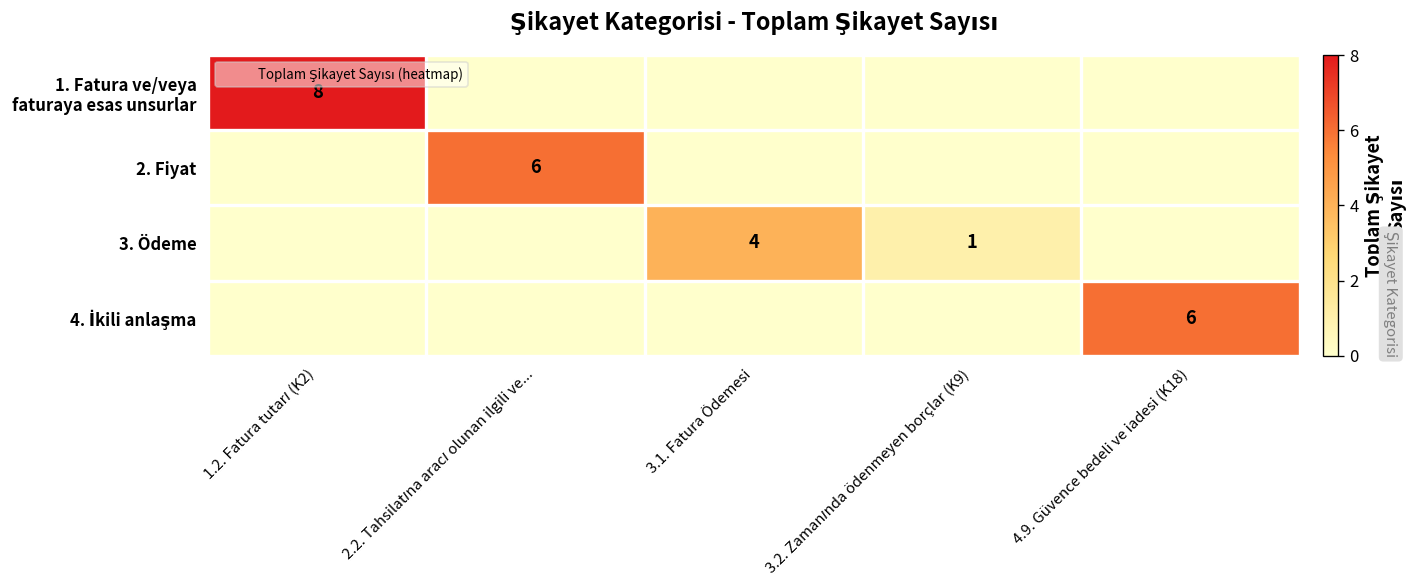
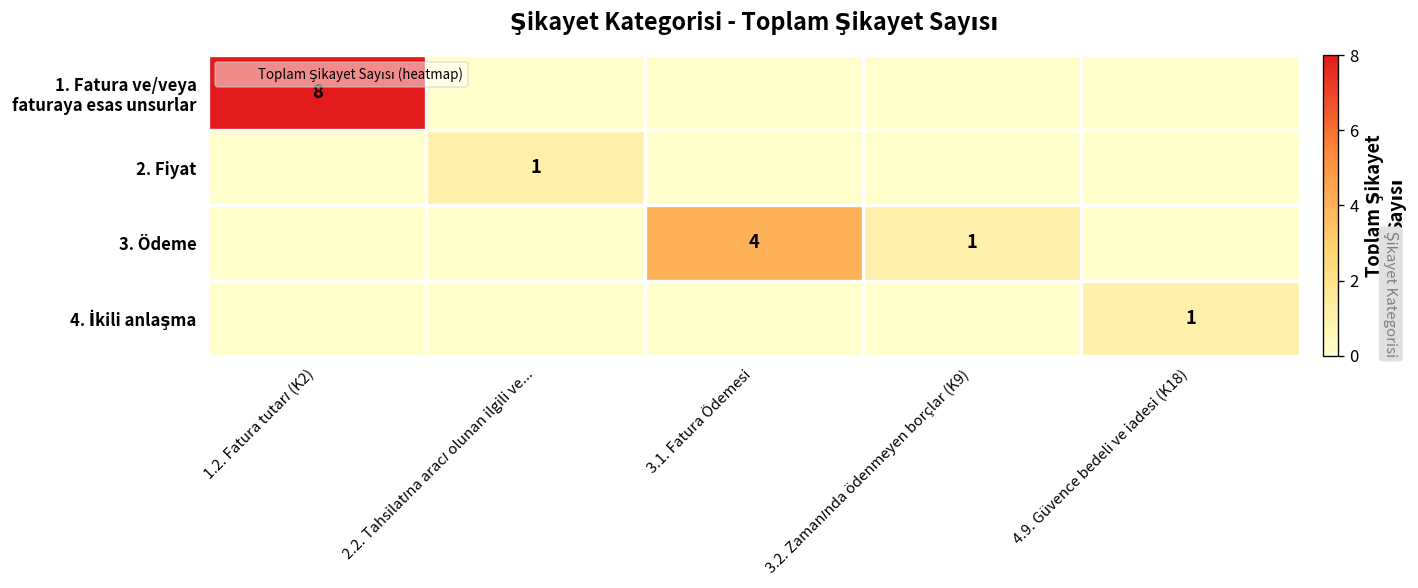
  {
    "2. Fiyat": {
-     "2.2. Tahsilatına aracı olunan ilgili ve...": 6
+     "2.2. Tahsilatına aracı olunan ilgili ve...": 1
    },
    "3. Ödeme": {
      "3.1. Fatura Ödemesi": 4,
      "3.2. Zamanında ödenmeyen borçlar (K9)": 1
    },
    "4. İkili anlaşma": {
-     "4.9. Güvence bedeli ve iadesi (K18)": 6
+     "4.9. Güvence bedeli ve iadesi (K18)": 1
    }
  }
